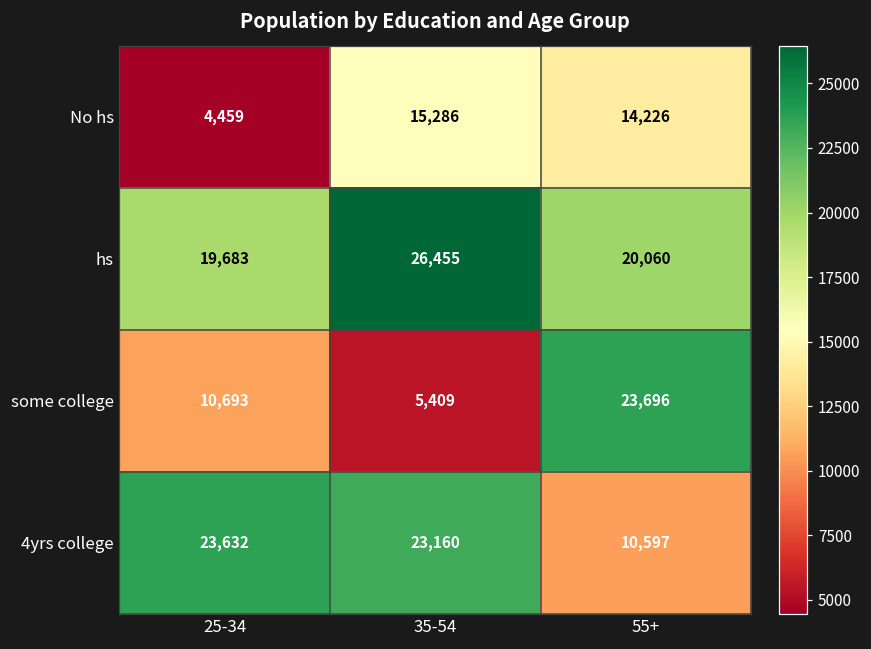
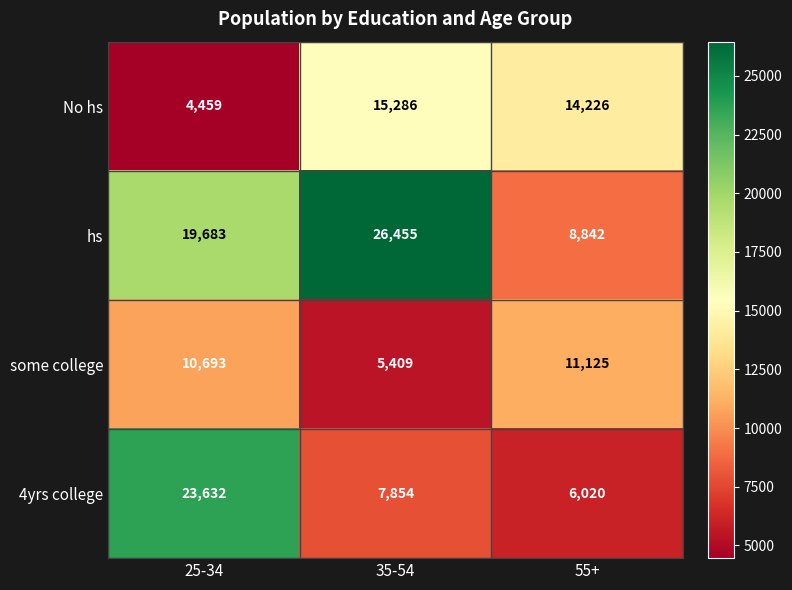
  {
    "No hs": {
      "25-34": "4,459",
      "35-54": "15,286",
      "55+": "14,226"
    },
    "hs": {
      "25-34": "19,683",
      "35-54": "26,455",
-     "55+": "20,060"
+     "55+": "8,842"
    },
    "some college": {
      "25-34": "10,693",
      "35-54": "5,409",
-     "55+": "23,696"
+     "55+": "11,125"
    },
    "4yrs college": {
      "25-34": "23,632",
-     "35-54": "23,160",
-     "55+": "10,597"
+     "35-54": "7,854",
+     "55+": "6,020"
    }
  }
